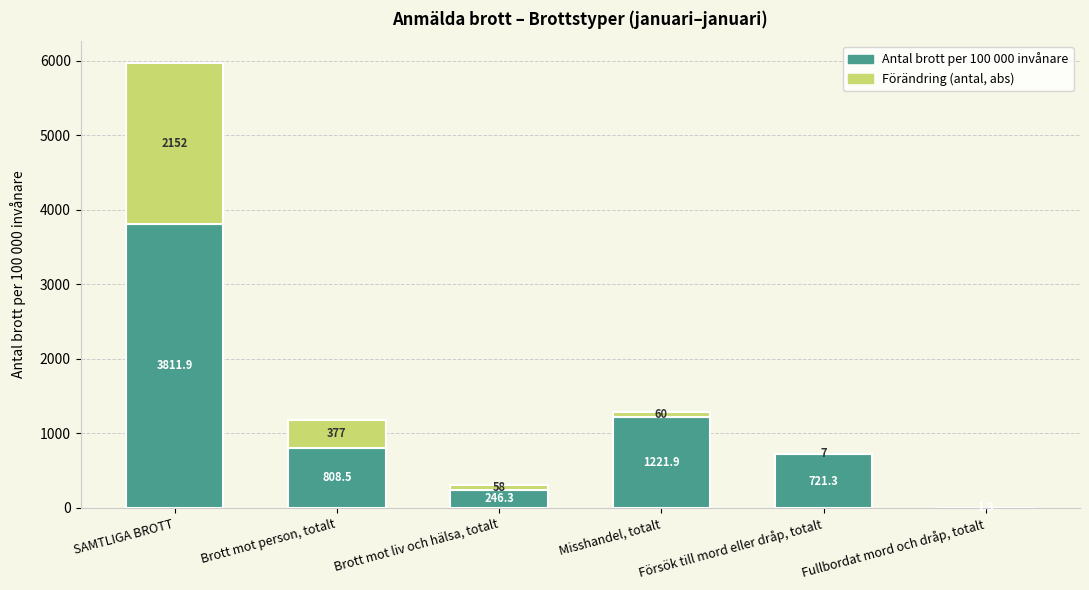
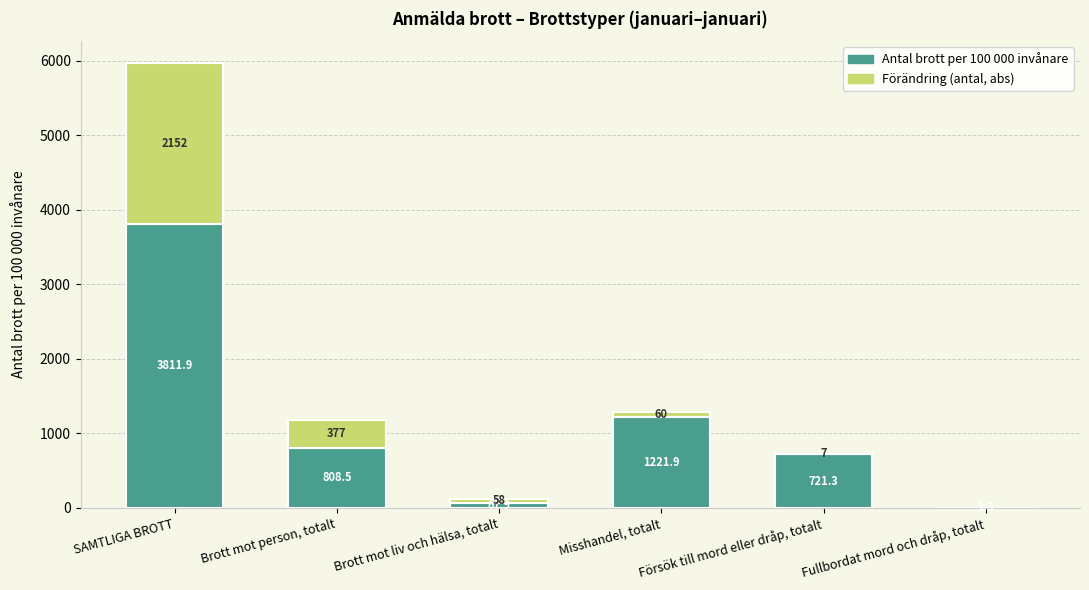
  {
    "Antal brott per 100 000 invånare": {
-     "Brott mot liv och hälsa, totalt": 200
+     "Brott mot liv och hälsa, totalt": 100
    },
    "Förändring (antal, abs)": {
      "SAMTLIGA BROTT": 2152,
      "Brott mot person, totalt": 377,
      "Brott mot liv och hälsa, totalt": 58,
      "Misshandel, totalt": 60,
      "Försök till mord eller dråp, totalt": 7
    }
  }
